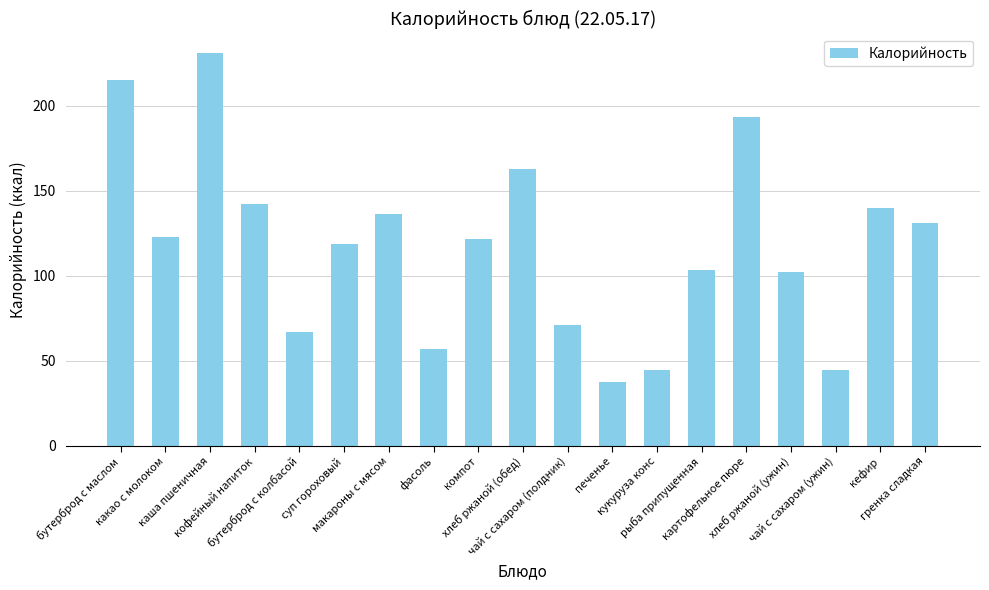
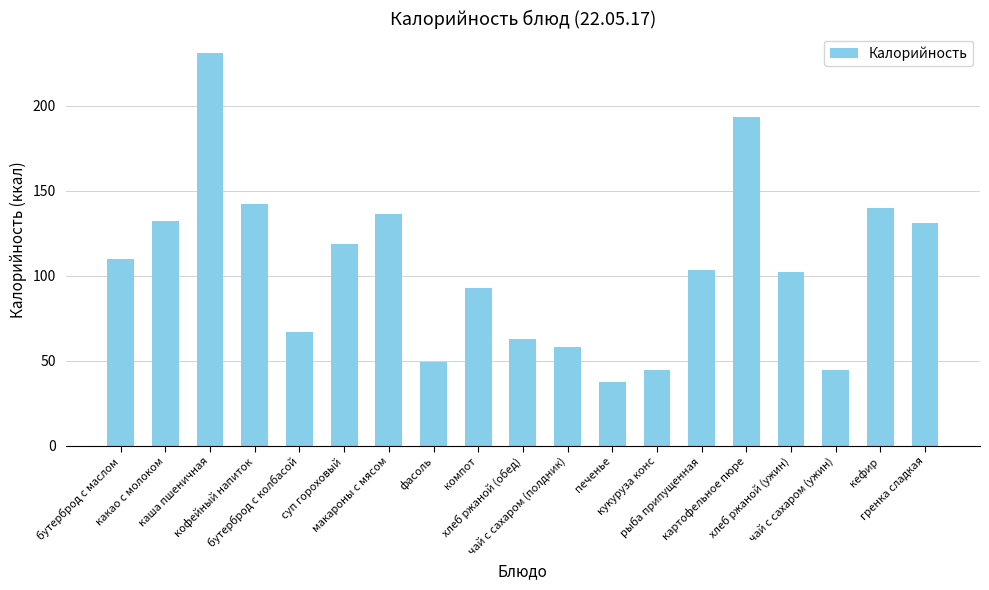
  {
-   "бутерброд с маслом": 215,
-   "какао с молоком": 123,
+   "бутерброд с маслом": 110,
+   "какао с молоком": 132,
    "каша пшеничная": 231,
    "кофейный напиток": 142,
    "бутерброд с колбасой": 67,
    "суп гороховый": 119,
    "макароны с мясом": 136,
-   "фасоль": 57,
-   "компот": 122,
-   "хлеб ржаной (обед)": 163,
-   "чай с сахаром (полдник)": 71,
+   "фасоль": 49,
+   "компот": 93,
+   "хлеб ржаной (обед)": 63,
+   "чай с сахаром (полдник)": 58,
    "печенье": 37,
    "кукуруза конс": 44,
    "рыба припущенная": 103,
    "картофельное пюре": 193,
    "хлеб ржаной (ужин)": 102,
    "чай с сахаром (ужин)": 45,
    "кефир": 140,
    "гренка сладкая": 131
  }
